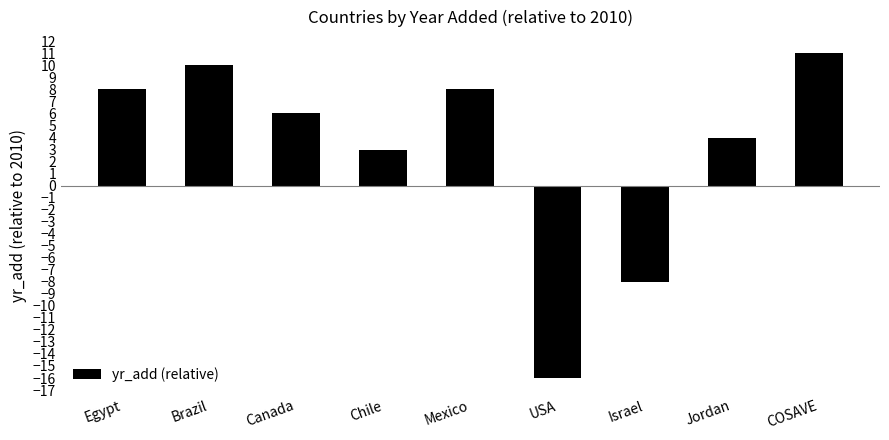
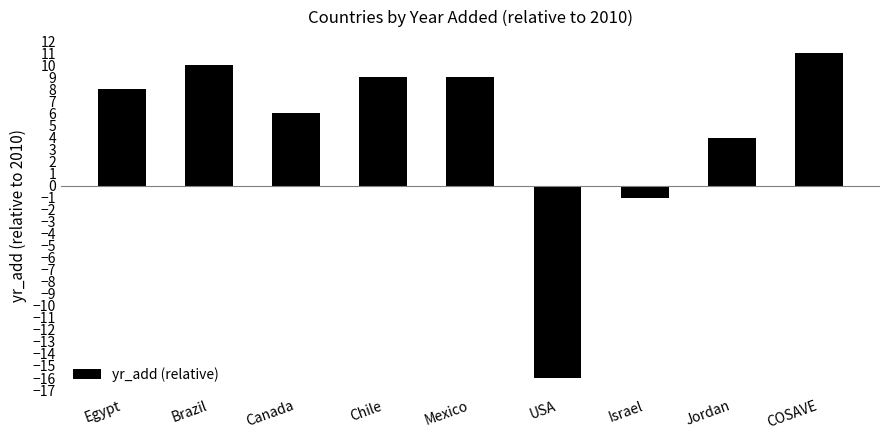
  {
    "Egypt": 8.0,
    "Brazil": 10.0,
    "Canada": 6.0,
-   "Chile": 3.0,
-   "Mexico": 8.0,
+   "Chile": 9.0,
+   "Mexico": 9.0,
    "USA": -16.0,
-   "Israel": -8.0,
+   "Israel": -1.0,
    "Jordan": 4.0,
    "COSAVE": 11.0
  }
